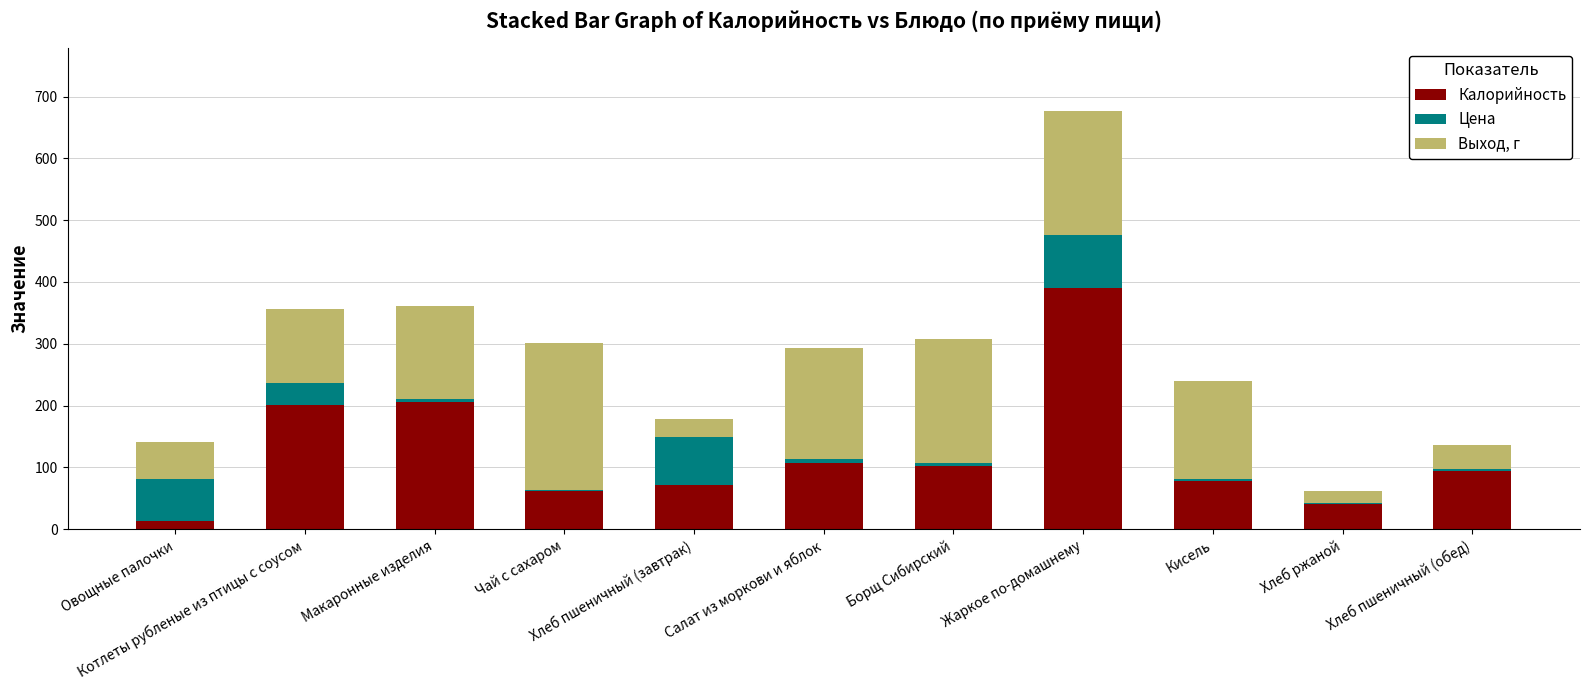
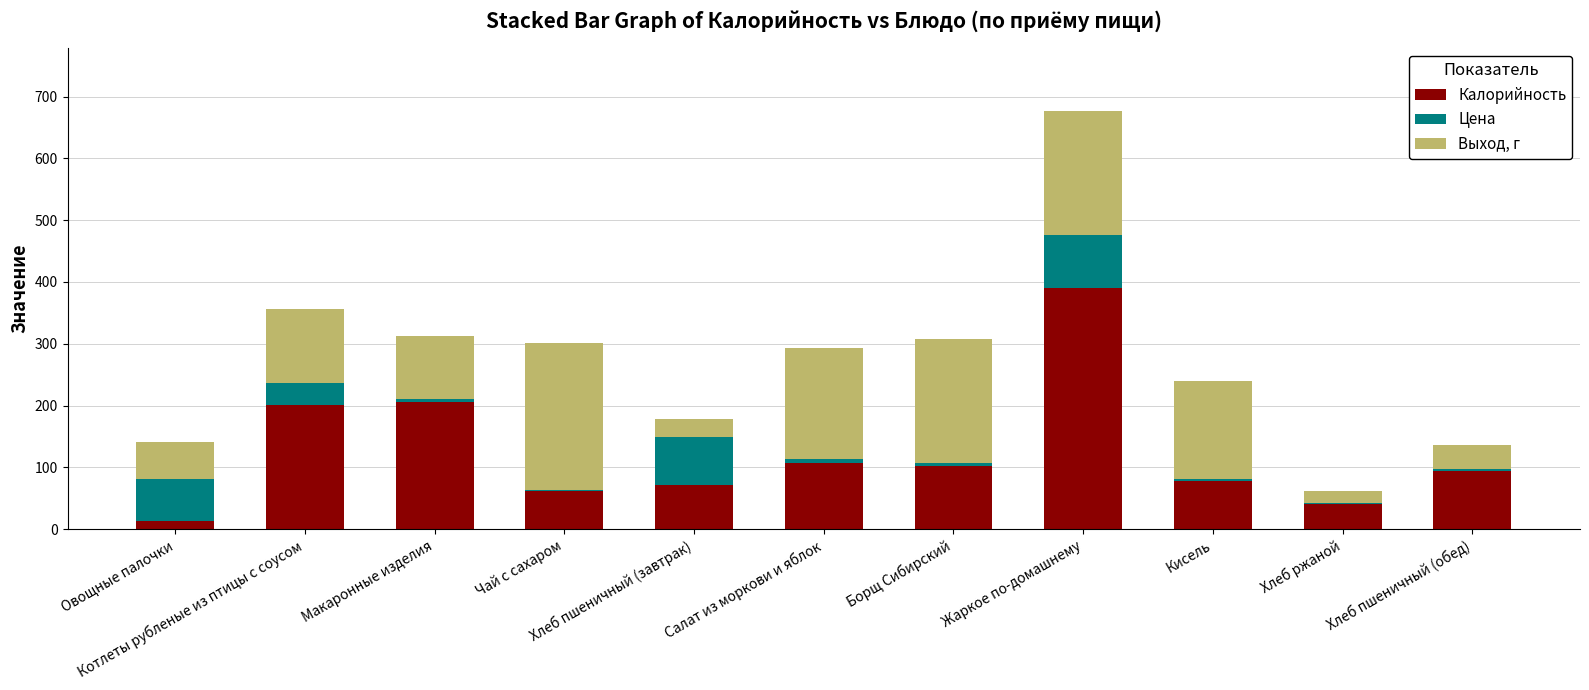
  {
    "Калорийность": {
      "Овощные палочки": 10,
      "Котлеты рубленые из птицы с соусом": 200,
      "Макаронные изделия": 210,
      "Чай с сахаром": 60,
      "Хлеб пшеничный (завтрак)": 70,
      "Салат из моркови и яблок": 110,
      "Борщ Сибирский": 100,
      "Жаркое по-домашнему": 390,
      "Кисель": 80,
      "Хлеб ржаной": 40,
      "Хлеб пшеничный (обед)": 90
    },
    "Цена": {
      "Овощные палочки": 70,
      "Котлеты рубленые из птицы с соусом": 30,
      "Макаронные изделия": 10,
      "Хлеб пшеничный (завтрак)": 80,
      "Салат из моркови и яблок": 10,
      "Борщ Сибирский": 10,
      "Жаркое по-домашнему": 90
    },
    "Выход, г": {
      "Овощные палочки": 60,
      "Котлеты рубленые из птицы с соусом": 120,
-     "Макаронные изделия": 150,
+     "Макаронные изделия": 100,
      "Чай с сахаром": 240,
      "Хлеб пшеничный (завтрак)": 30,
      "Салат из моркови и яблок": 180,
      "Борщ Сибирский": 200,
      "Жаркое по-домашнему": 200,
      "Кисель": 160,
      "Хлеб ржаной": 20,
      "Хлеб пшеничный (обед)": 40
    }
  }
